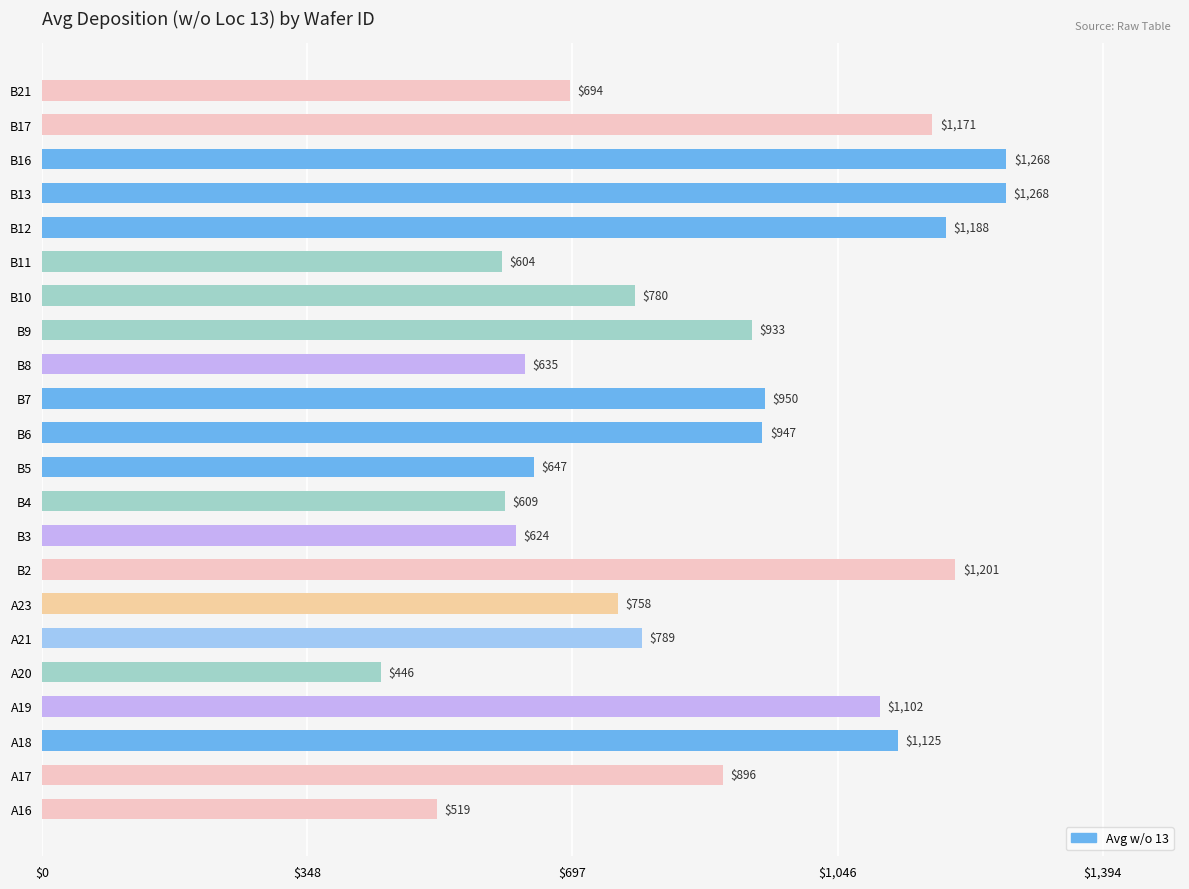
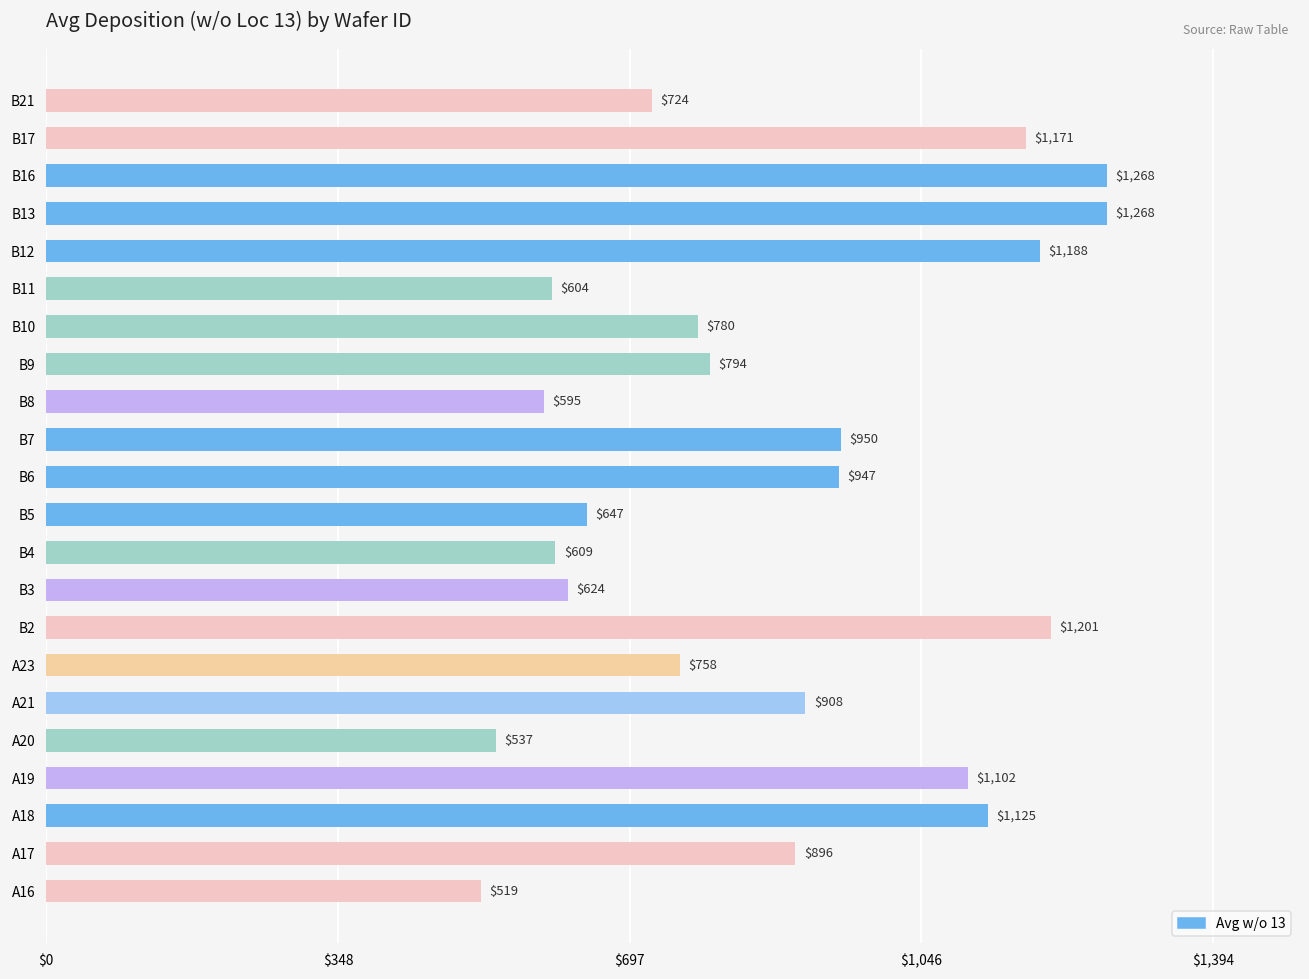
  {
-   "B21": "$694",
+   "B21": "$724",
    "B17": "$1,171",
    "B16": "$1,268",
    "B13": "$1,268",
    "B12": "$1,188",
    "B11": "$604",
    "B10": "$780",
-   "B9": "$933",
-   "B8": "$635",
+   "B9": "$794",
+   "B8": "$595",
    "B7": "$950",
    "B6": "$947",
    "B5": "$647",
    "B4": "$609",
    "B3": "$624",
    "B2": "$1,201",
    "A23": "$758",
-   "A21": "$789",
-   "A20": "$446",
+   "A21": "$908",
+   "A20": "$537",
    "A19": "$1,102",
    "A18": "$1,125",
    "A17": "$896",
    "A16": "$519"
  }
